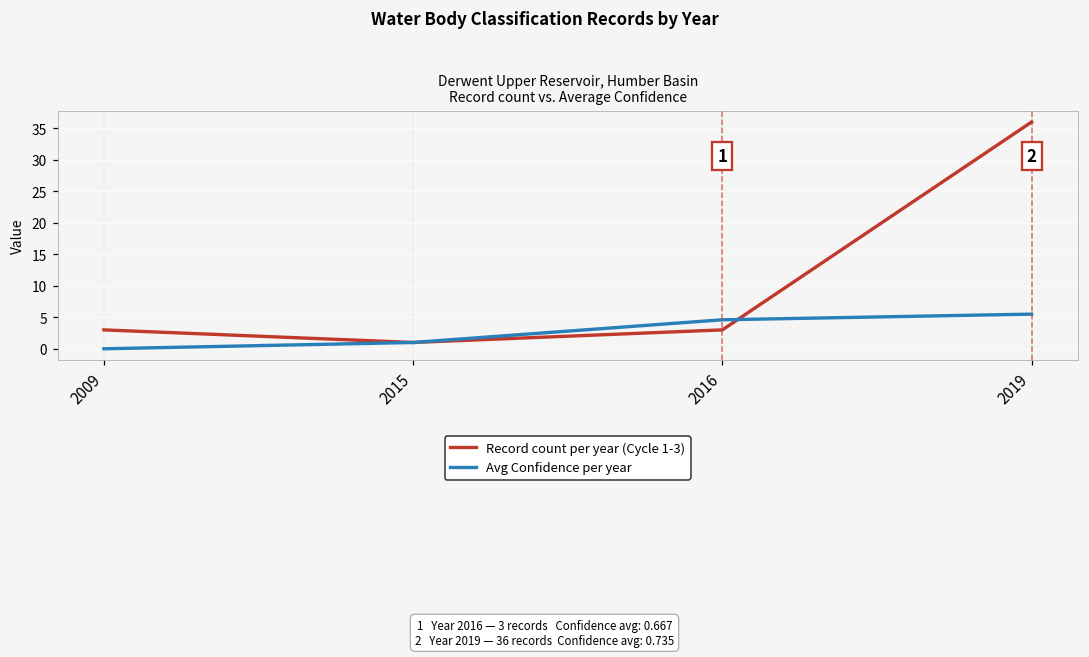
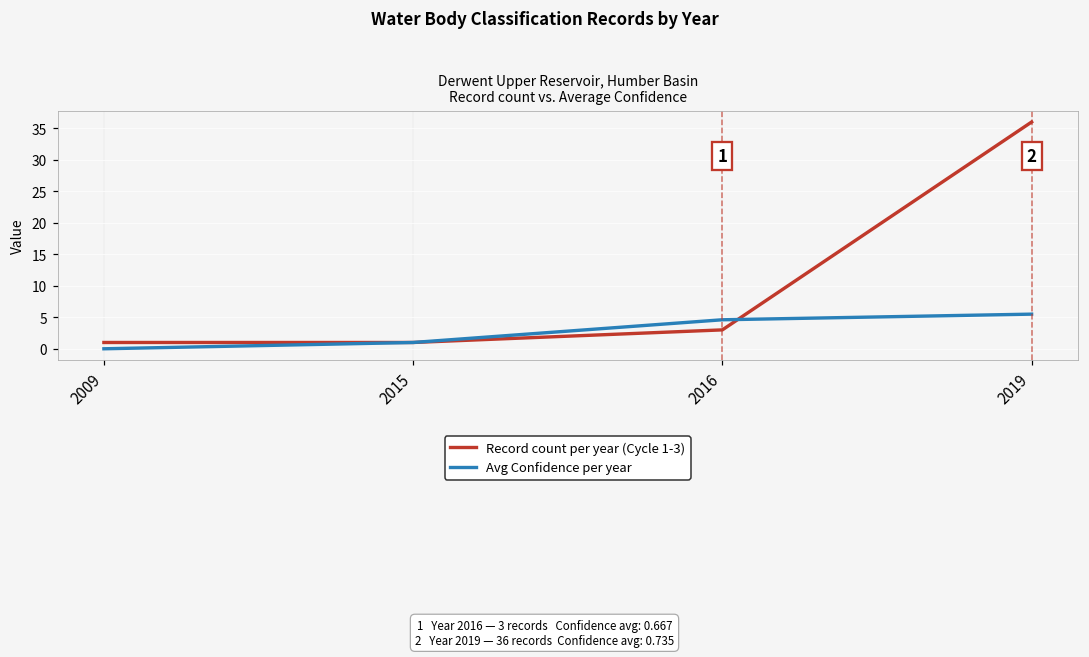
  {
    "Record count per year (Cycle 1-3)": {
-     "2009": 3,
+     "2009": 1,
      "2016": 3
    },
    "Avg Confidence per year": {
      "2009": 0,
      "2016": 5,
      "2019": 5
    }
  }
